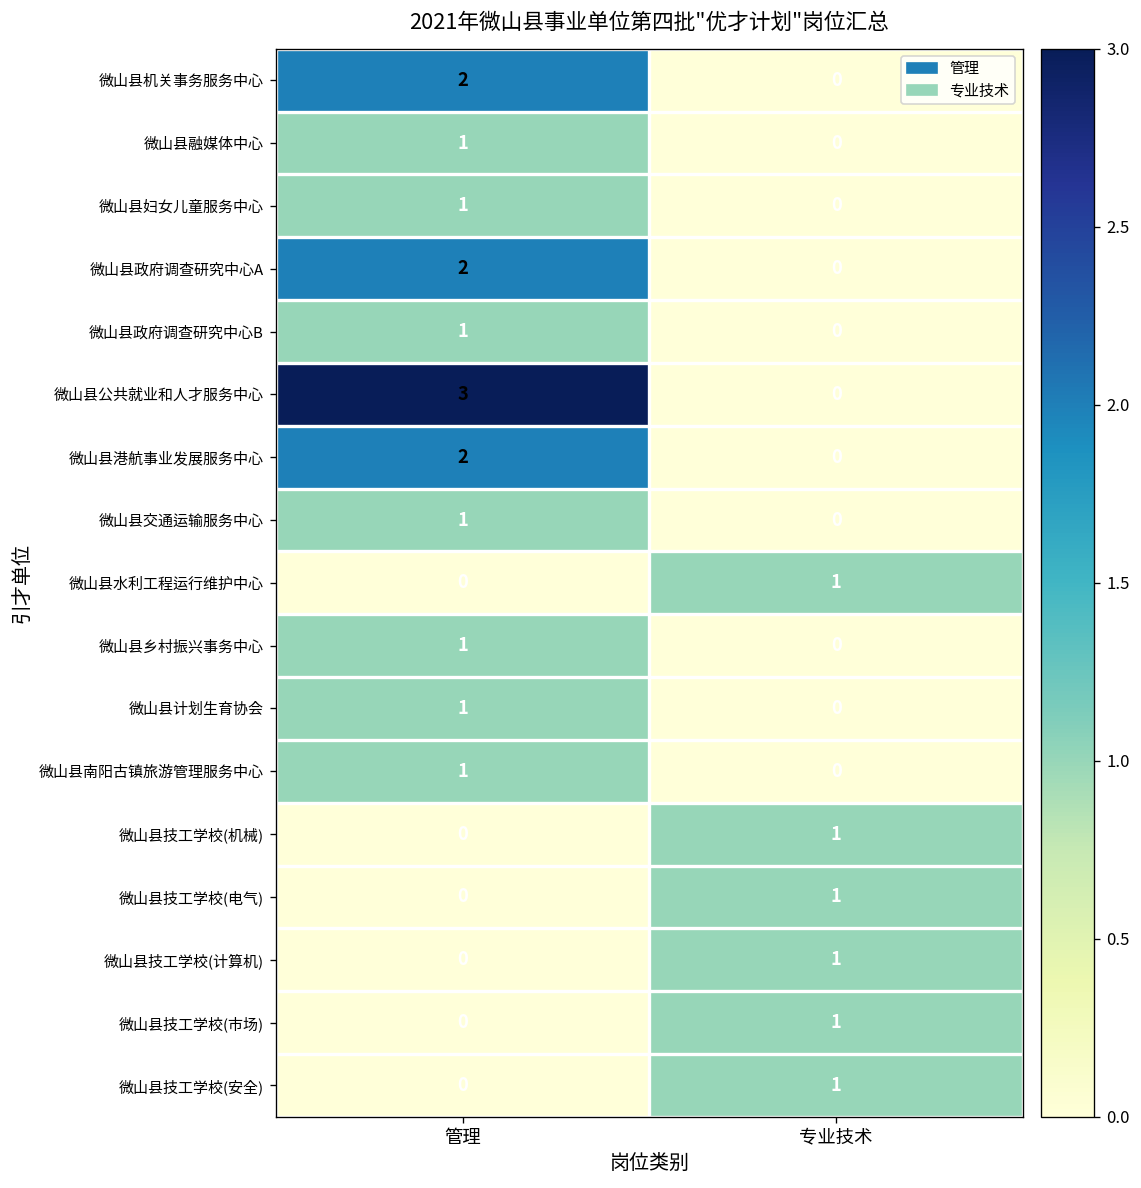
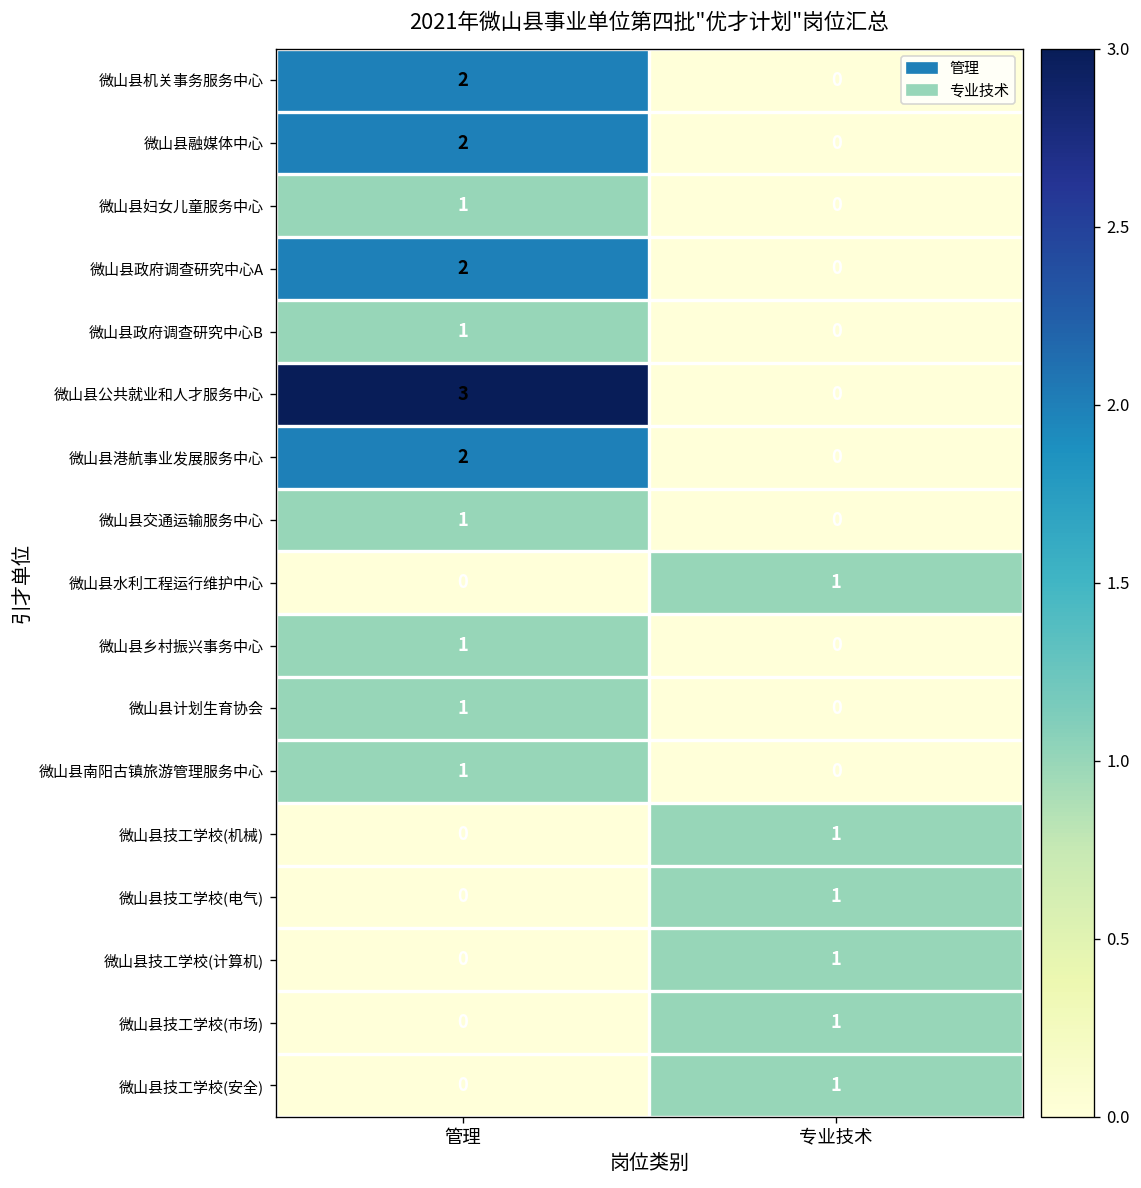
  {
    "微山县机关事务服务中心": {
      "管理": 2
    },
    "微山县融媒体中心": {
-     "管理": 1
+     "管理": 2
    },
    "微山县妇女儿童服务中心": {
      "管理": 1
    },
    "微山县政府调查研究中心A": {
      "管理": 2
    },
    "微山县政府调查研究中心B": {
      "管理": 1
    },
    "微山县公共就业和人才服务中心": {
      "管理": 3
    },
    "微山县港航事业发展服务中心": {
      "管理": 2
    },
    "微山县交通运输服务中心": {
      "管理": 1
    },
    "微山县水利工程运行维护中心": {
      "专业技术": 1
    },
    "微山县乡村振兴事务中心": {
      "管理": 1
    },
    "微山县计划生育协会": {
      "管理": 1
    },
    "微山县南阳古镇旅游管理服务中心": {
      "管理": 1
    },
    "微山县技工学校(机械)": {
      "专业技术": 1
    },
    "微山县技工学校(电气)": {
      "专业技术": 1
    },
    "微山县技工学校(计算机)": {
      "专业技术": 1
    },
    "微山县技工学校(市场)": {
      "专业技术": 1
    },
    "微山县技工学校(安全)": {
      "专业技术": 1
    }
  }
